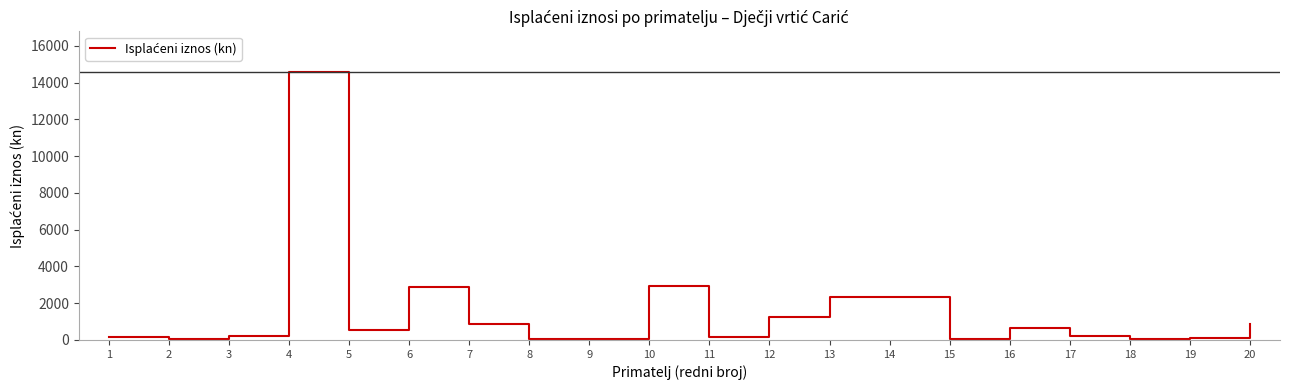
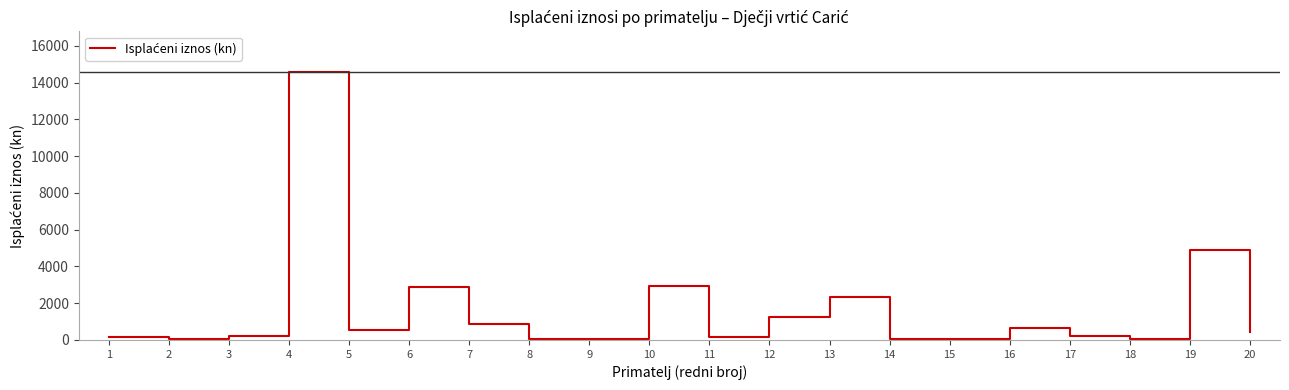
  {
    "1": 100,
    "2": 100,
    "3": 200,
    "4": 14600,
    "5": 500,
    "6": 2900,
    "7": 900,
    "8": 0,
    "9": 0,
    "10": 3000,
    "11": 200,
    "12": 1200,
    "13": 2300,
-   "14": 2300,
+   "14": 100,
    "15": 100,
    "16": 600,
    "17": 200,
    "18": 0,
-   "19": 100,
-   "20": 900
+   "19": 4900,
+   "20": 400
  }
